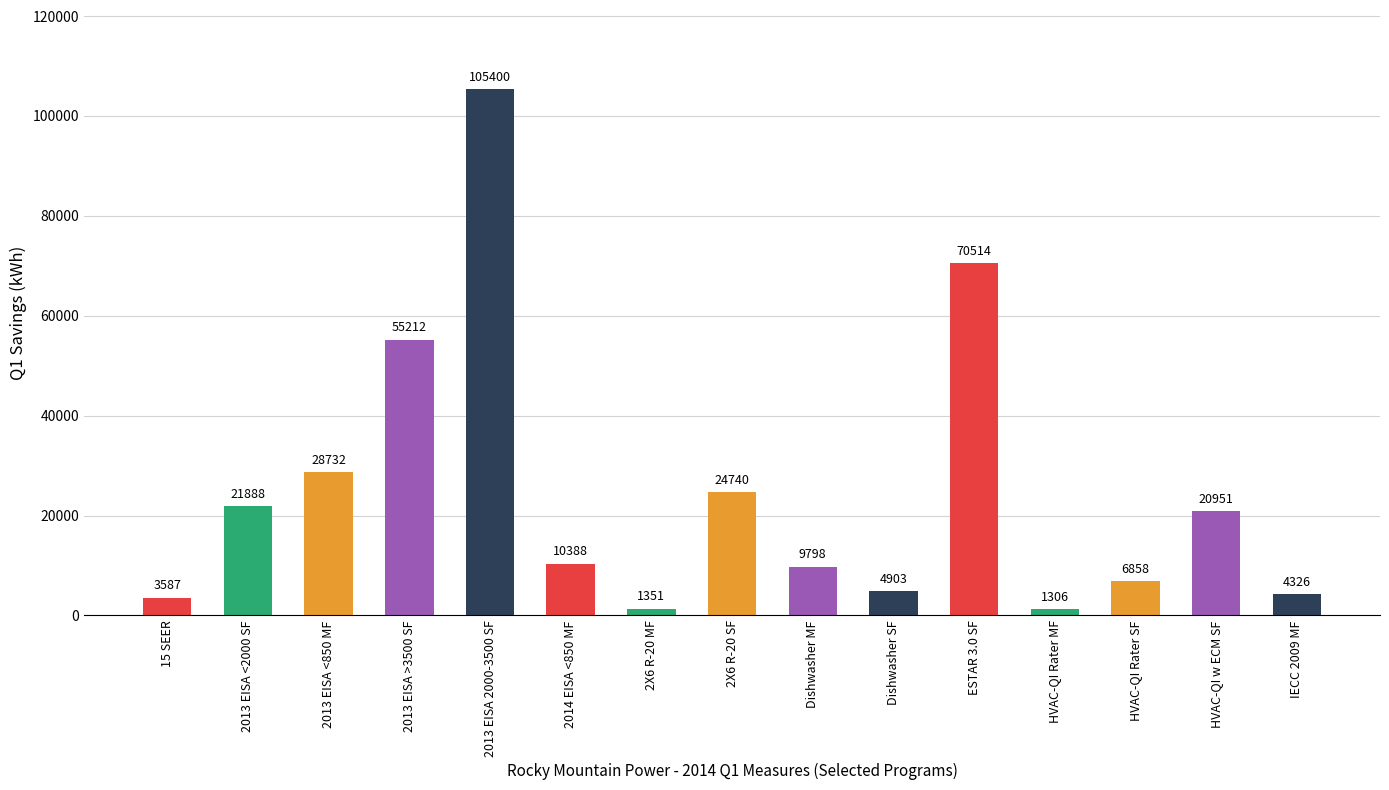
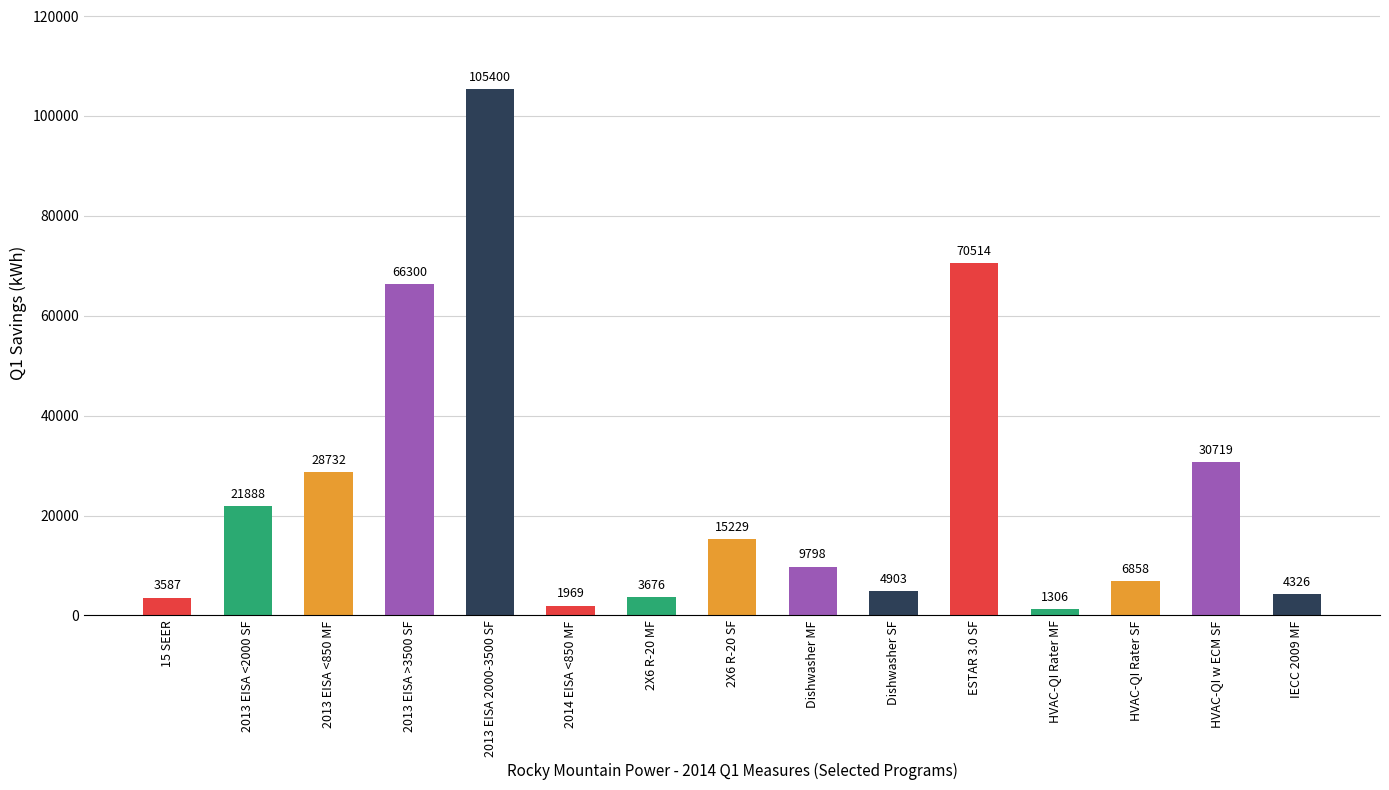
  {
    "15 SEER": 3587,
    "2013 EISA <2000 SF": 21888,
    "2013 EISA <850 MF": 28732,
-   "2013 EISA >3500 SF": 55212,
+   "2013 EISA >3500 SF": 66300,
    "2013 EISA 2000-3500 SF": 105400,
-   "2014 EISA <850 MF": 10388,
-   "2X6 R-20 MF": 1351,
-   "2X6 R-20 SF": 24740,
+   "2014 EISA <850 MF": 1969,
+   "2X6 R-20 MF": 3676,
+   "2X6 R-20 SF": 15229,
    "Dishwasher MF": 9798,
    "Dishwasher SF": 4903,
    "ESTAR 3.0 SF": 70514,
    "HVAC-QI Rater MF": 1306,
    "HVAC-QI Rater SF": 6858,
-   "HVAC-QI w ECM SF": 20951,
+   "HVAC-QI w ECM SF": 30719,
    "IECC 2009 MF": 4326
  }
